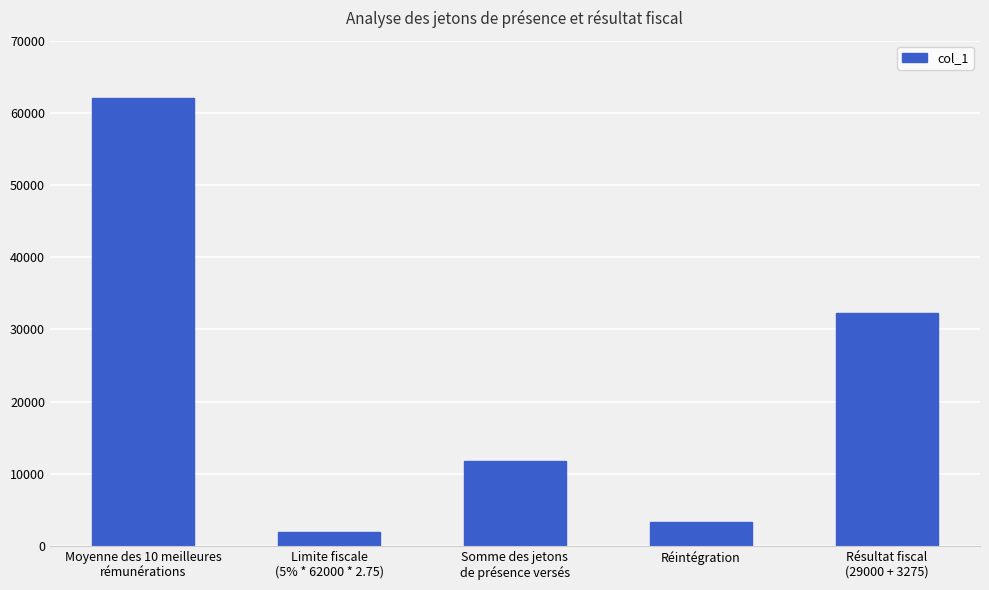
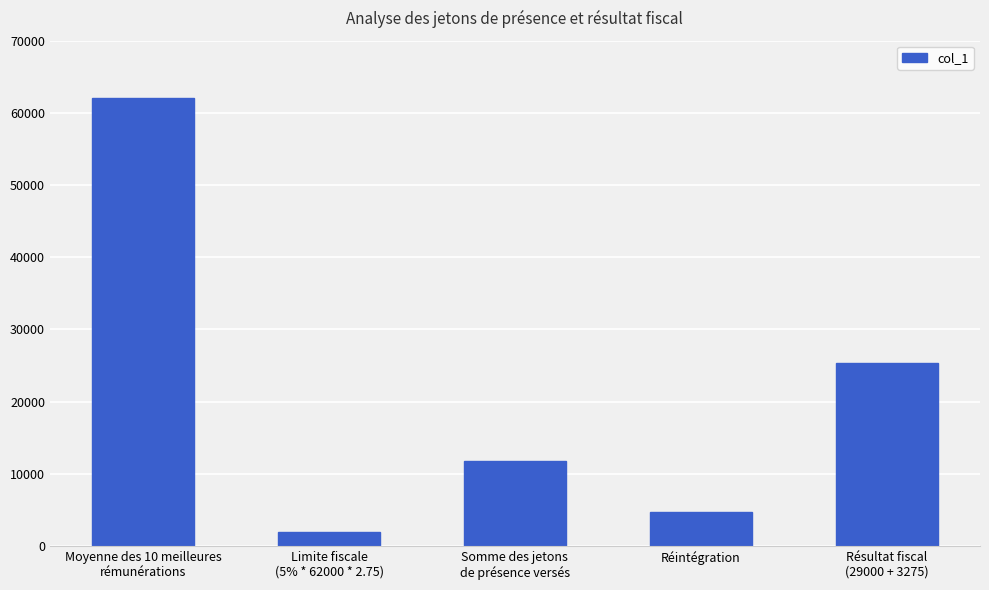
  {
    "Moyenne des 10 meilleures rémunérations": 62000,
    "Limite fiscale (5% * 62000 * 2.75)": 2000,
    "Somme des jetons de présence versés": 12000,
-   "Réintégration": 3000,
-   "Résultat fiscal (29000 + 3275)": 32000
+   "Réintégration": 5000,
+   "Résultat fiscal (29000 + 3275)": 25000
  }
